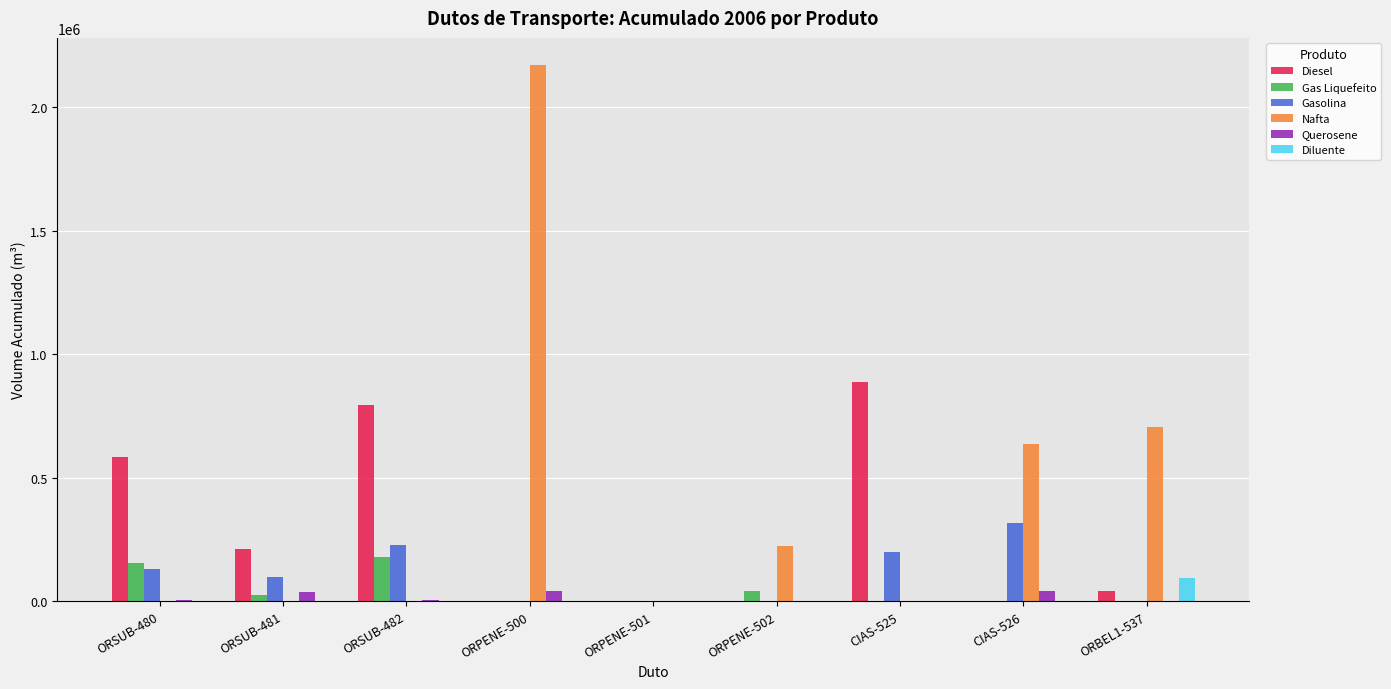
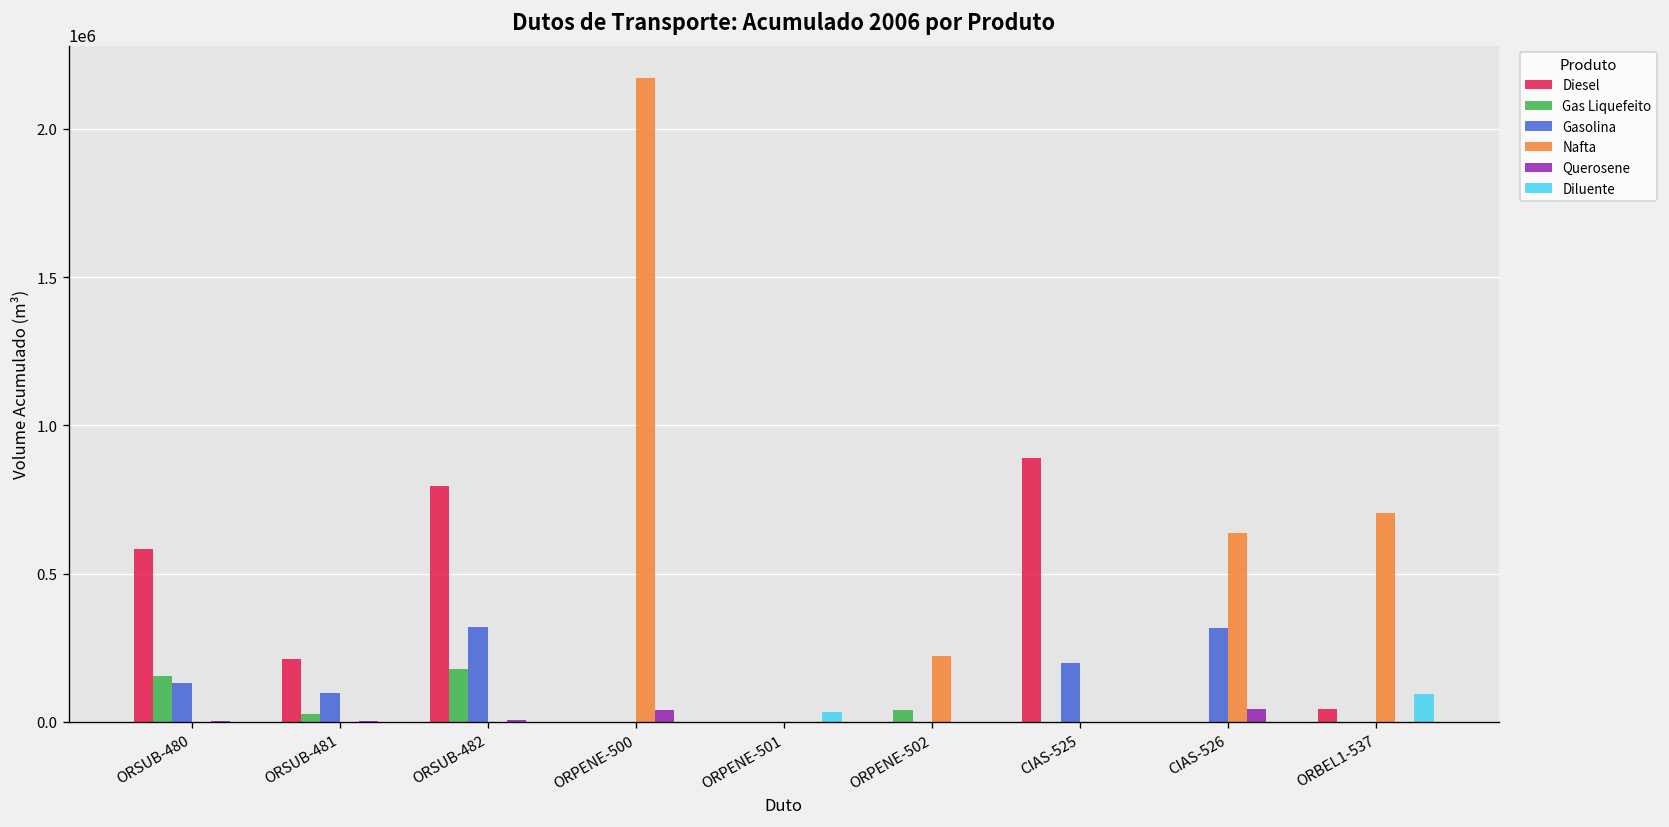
  {
    "Diesel": {
      "ORSUB-480": 580000,
      "ORSUB-481": 210000,
      "ORSUB-482": 800000,
      "ORPENE-500": 0,
      "ORPENE-501": 0,
      "ORPENE-502": 0,
      "CIAS-525": 890000,
      "CIAS-526": 0,
      "ORBEL1-537": 40000
    },
    "Gas Liquefeito": {
      "ORSUB-480": 150000,
      "ORSUB-481": 30000,
      "ORSUB-482": 180000,
      "ORPENE-500": 0,
      "ORPENE-501": 0,
      "ORPENE-502": 40000,
      "CIAS-525": 0,
      "CIAS-526": 0,
      "ORBEL1-537": 0
    },
    "Gasolina": {
      "ORSUB-480": 130000,
      "ORSUB-481": 100000,
-     "ORSUB-482": 230000,
+     "ORSUB-482": 320000,
      "ORPENE-500": 0,
      "ORPENE-501": 0,
      "ORPENE-502": 0,
      "CIAS-525": 200000,
      "CIAS-526": 320000,
      "ORBEL1-537": 0
    },
    "Nafta": {
      "ORSUB-480": 0,
      "ORSUB-481": 0,
      "ORSUB-482": 0,
      "ORPENE-500": 2170000,
      "ORPENE-501": 0,
      "ORPENE-502": 220000,
      "CIAS-525": 0,
      "CIAS-526": 640000,
      "ORBEL1-537": 710000
    },
    "Querosene": {
-     "ORSUB-481": 40000,
+     "ORSUB-481": 0,
      "ORPENE-500": 40000,
      "ORPENE-501": 0,
      "ORPENE-502": 0,
      "CIAS-525": 0,
      "CIAS-526": 40000,
      "ORBEL1-537": 0
    },
    "Diluente": {
      "ORSUB-480": 0,
      "ORSUB-481": 0,
      "ORSUB-482": 0,
      "ORPENE-500": 0,
-     "ORPENE-501": 0,
+     "ORPENE-501": 30000,
      "ORPENE-502": 0,
      "CIAS-525": 0,
      "CIAS-526": 0,
      "ORBEL1-537": 90000
    }
  }
